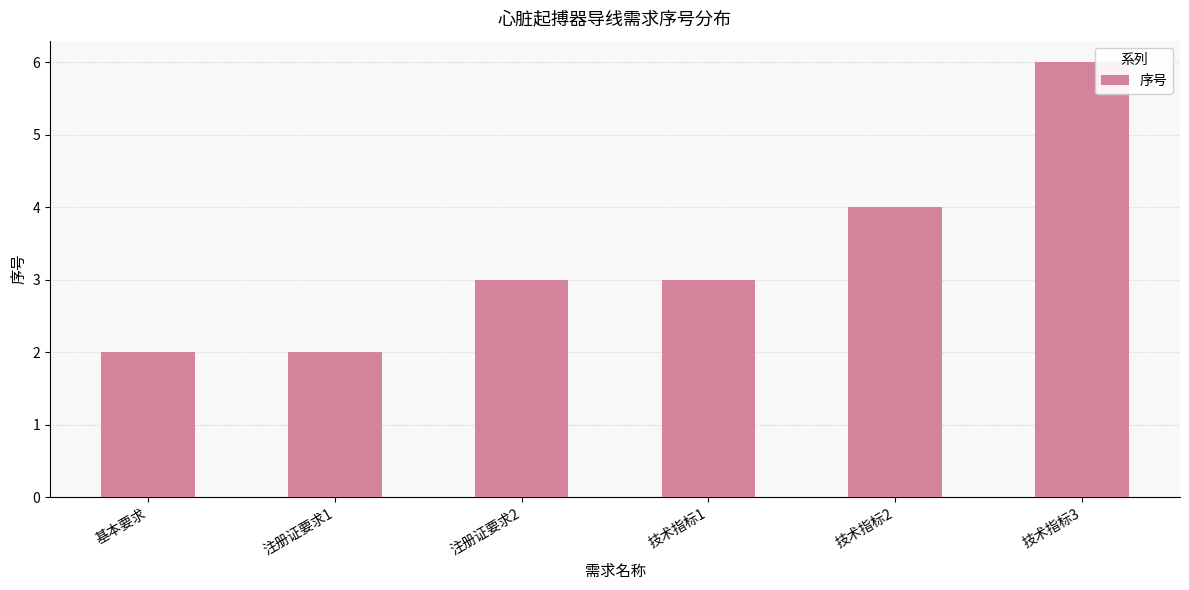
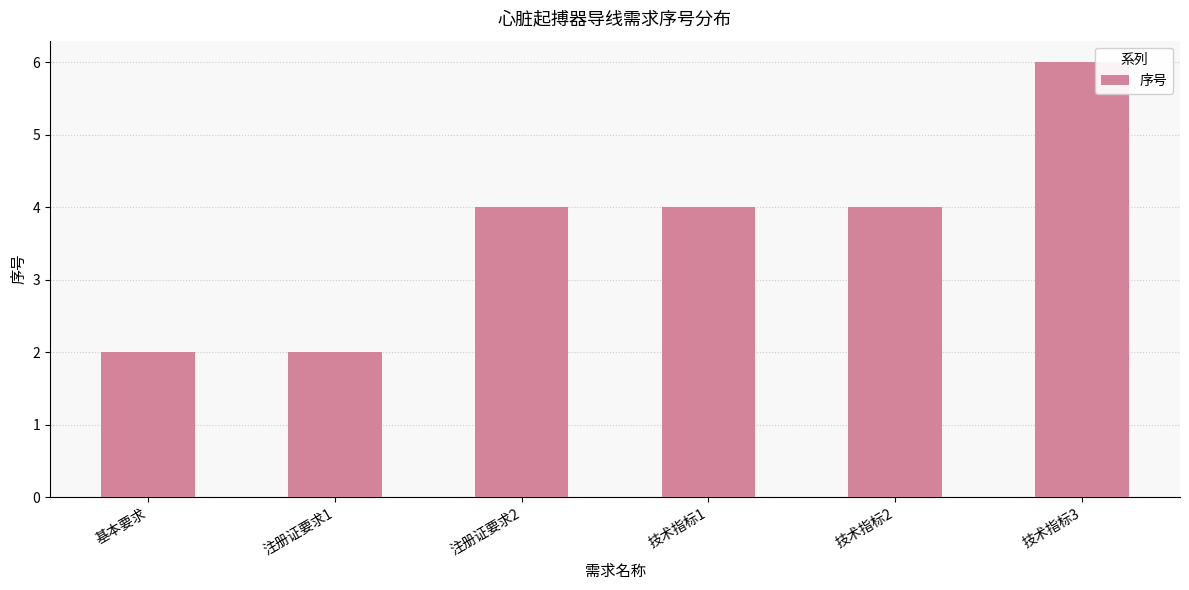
  {
    "基本要求": 2,
    "注册证要求1": 2,
-   "注册证要求2": 3,
-   "技术指标1": 3,
+   "注册证要求2": 4,
+   "技术指标1": 4,
    "技术指标2": 4,
    "技术指标3": 6
  }
